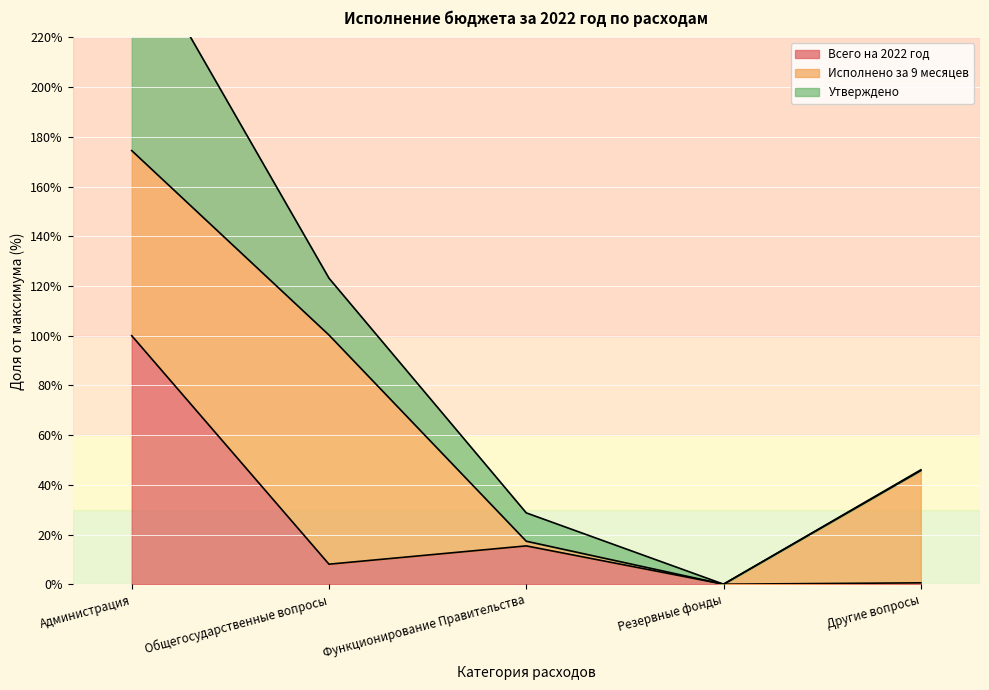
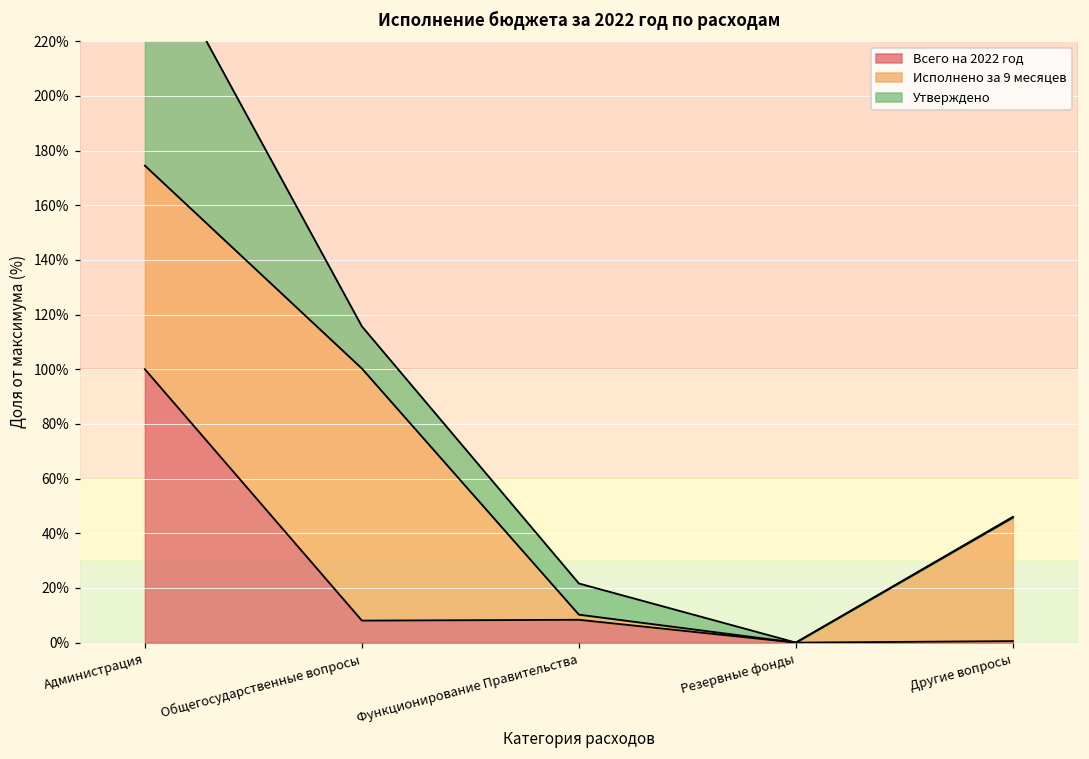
  {
    "Всего на 2022 год": {
      "Администрация": "100%",
      "Общегосударственные вопросы": "8%",
-     "Функционирование Правительства": "15%",
+     "Функционирование Правительства": "8%",
      "Другие вопросы": "1%"
    },
    "Исполнено за 9 месяцев": {
      "Администрация": "74%",
      "Общегосударственные вопросы": "92%",
      "Функционирование Правительства": "2%"
    },
    "Утверждено": {
-     "Общегосударственные вопросы": "23%",
+     "Общегосударственные вопросы": "15%",
      "Функционирование Правительства": "11%"
    }
  }
